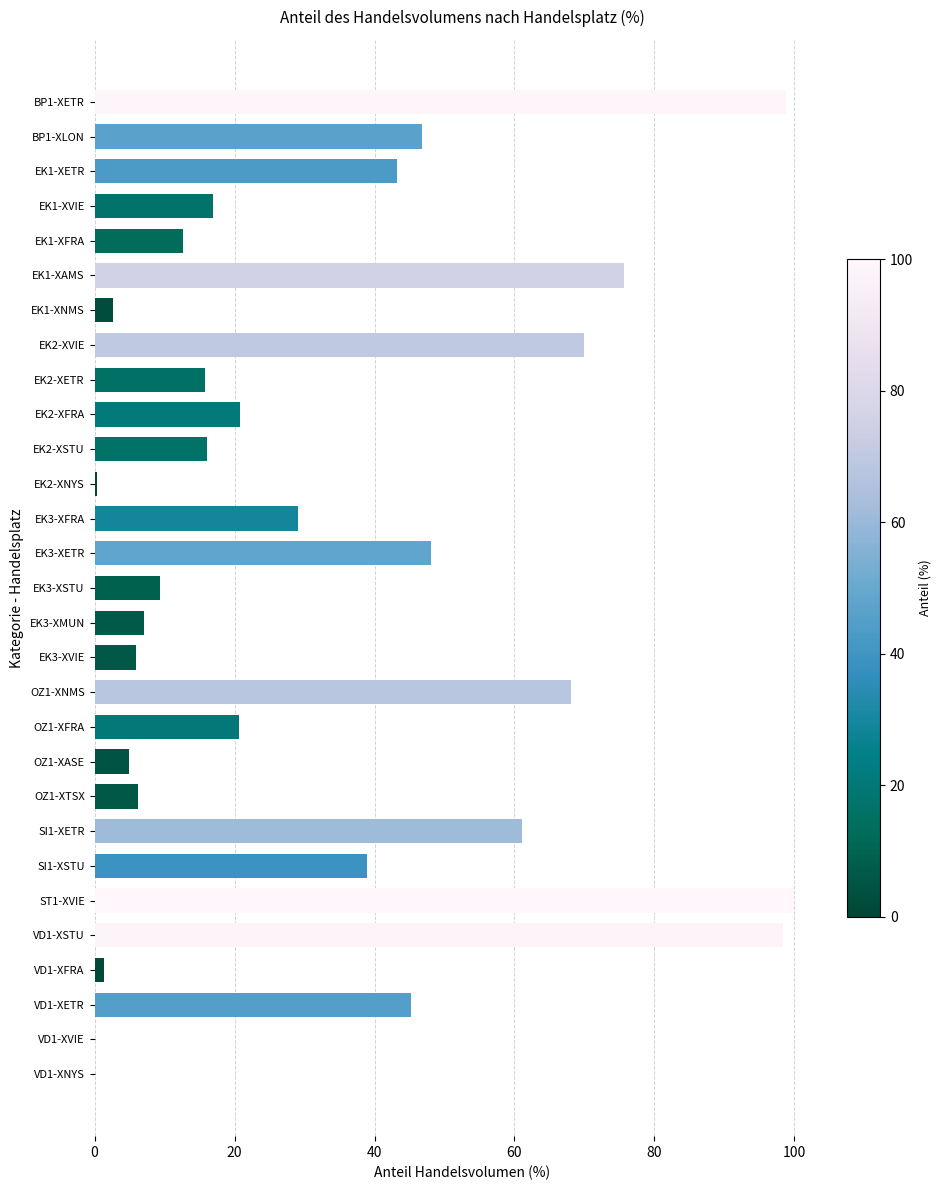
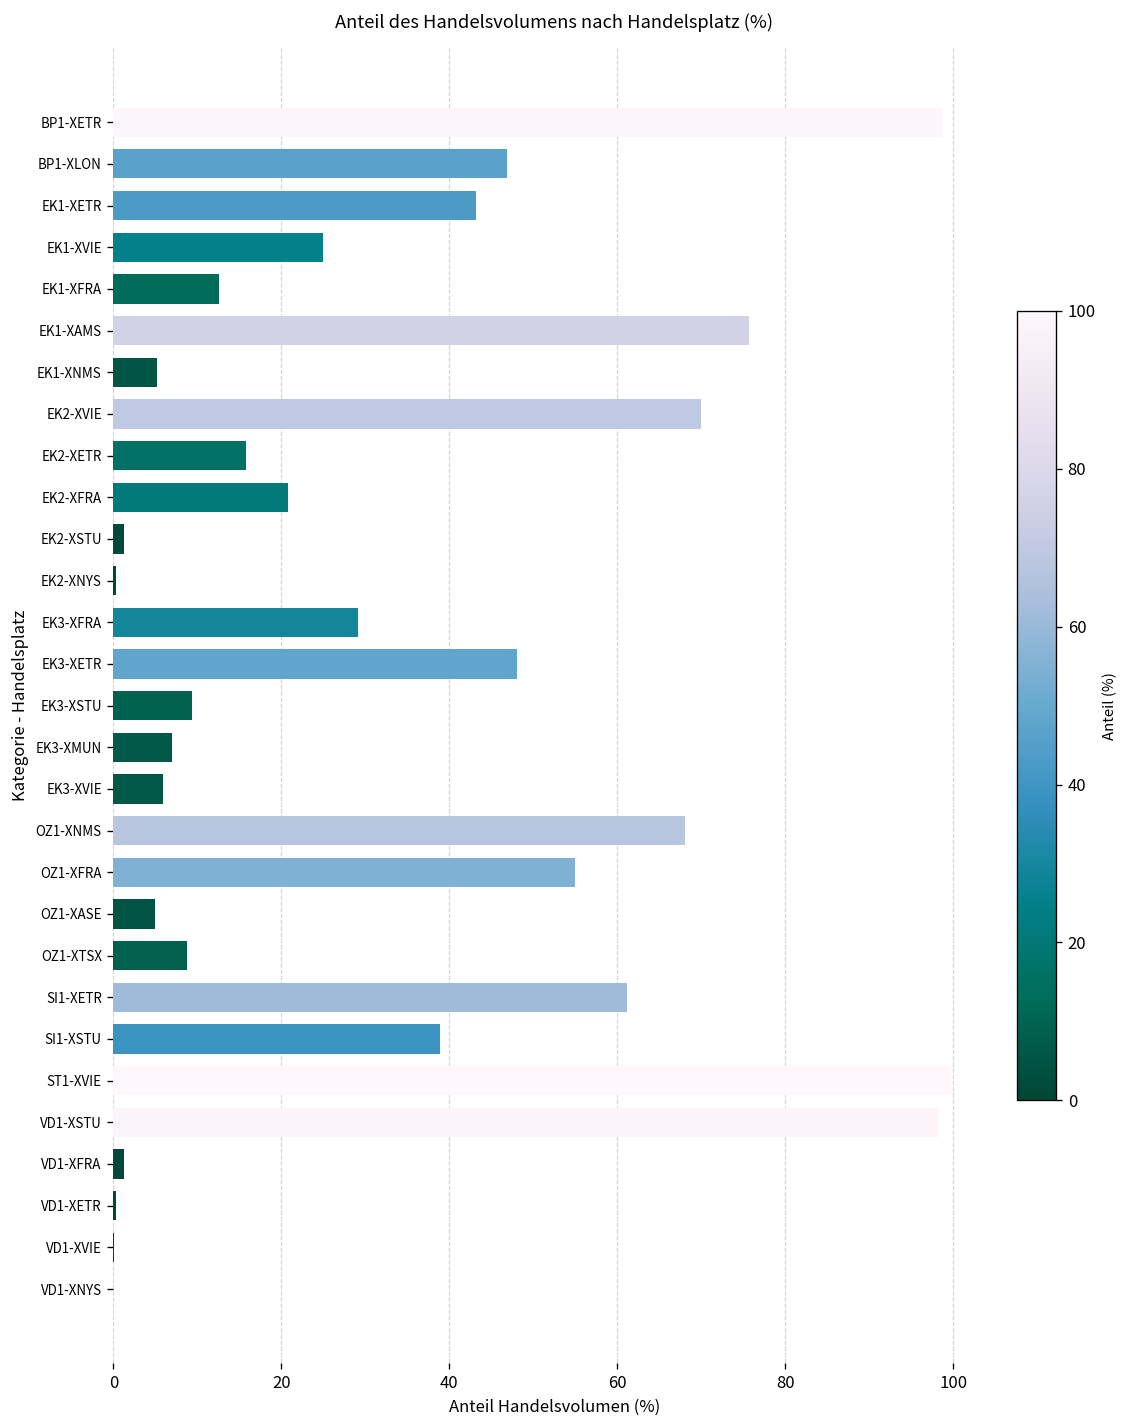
  {
    "BP1-XETR": 99,
    "BP1-XLON": 47,
    "EK1-XETR": 43,
-   "EK1-XVIE": 17,
+   "EK1-XVIE": 25,
    "EK1-XFRA": 13,
    "EK1-XAMS": 76,
-   "EK1-XNMS": 3,
+   "EK1-XNMS": 5,
    "EK2-XVIE": 70,
    "EK2-XETR": 16,
    "EK2-XFRA": 21,
-   "EK2-XSTU": 16,
+   "EK2-XSTU": 1,
    "EK3-XFRA": 29,
    "EK3-XETR": 48,
    "EK3-XSTU": 9,
    "EK3-XMUN": 7,
    "EK3-XVIE": 6,
    "OZ1-XNMS": 68,
-   "OZ1-XFRA": 21,
+   "OZ1-XFRA": 55,
    "OZ1-XASE": 5,
-   "OZ1-XTSX": 6,
+   "OZ1-XTSX": 9,
    "SI1-XETR": 61,
    "SI1-XSTU": 39,
    "ST1-XVIE": 100,
    "VD1-XSTU": 98,
    "VD1-XFRA": 1,
-   "VD1-XETR": 45,
+   "VD1-XETR": 0,
    "VD1-XNYS": 0
  }
